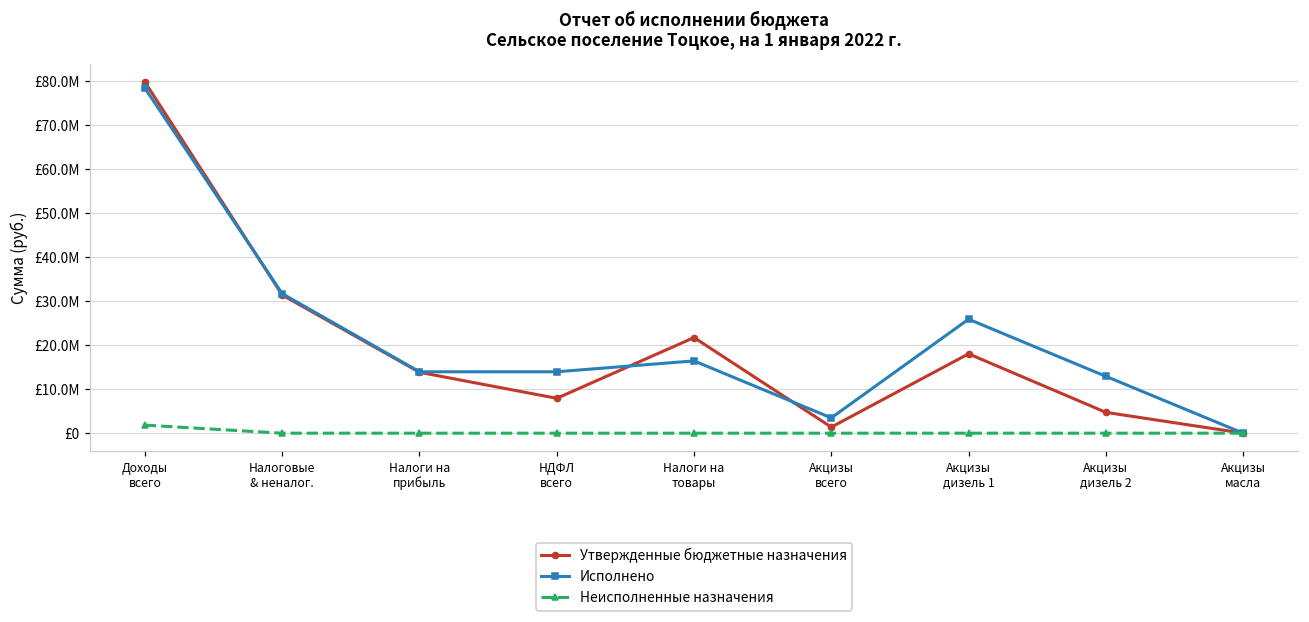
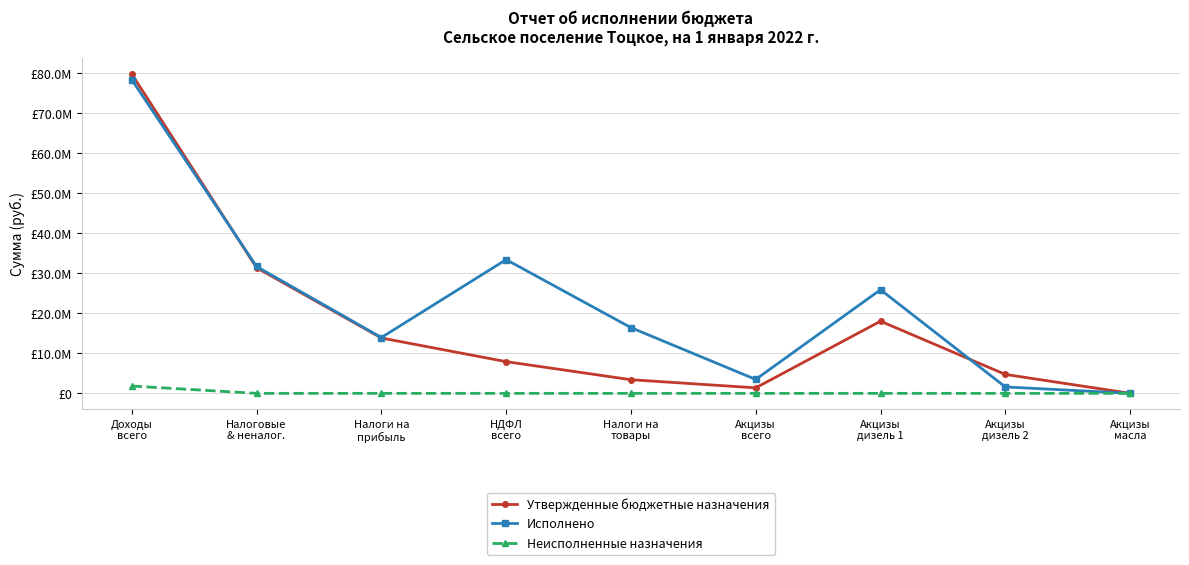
  {
    "Утвержденные бюджетные назначения": {
      "Доходы всего": "£80000000",
      "НДФЛ всего": "£8000000",
-     "Налоги на товары": "£22000000",
+     "Налоги на товары": "£3000000",
      "Акцизы всего": "£1000000",
      "Акцизы дизель 1": "£18000000",
      "Акцизы дизель 2": "£5000000"
    },
    "Исполнено": {
      "Доходы всего": "£78000000",
-     "НДФЛ всего": "£14000000",
+     "НДФЛ всего": "£33000000",
      "Налоги на товары": "£16000000",
      "Акцизы всего": "£3000000",
      "Акцизы дизель 1": "£26000000",
-     "Акцизы дизель 2": "£13000000"
+     "Акцизы дизель 2": "£2000000"
    },
    "Неисполненные назначения": {
      "Доходы всего": "£2000000",
      "Налоговые & неналог.": "£0",
      "Налоги на прибыль": "£0",
      "НДФЛ всего": "£0",
      "Налоги на товары": "£0",
      "Акцизы всего": "£0",
      "Акцизы дизель 1": "£0",
      "Акцизы дизель 2": "£0"
    }
  }
